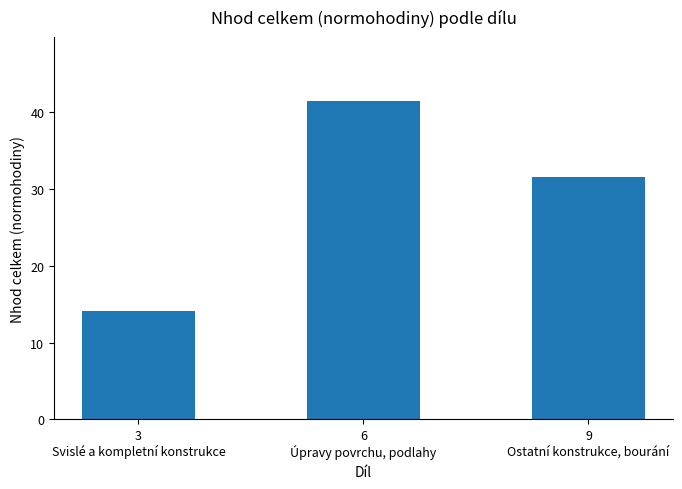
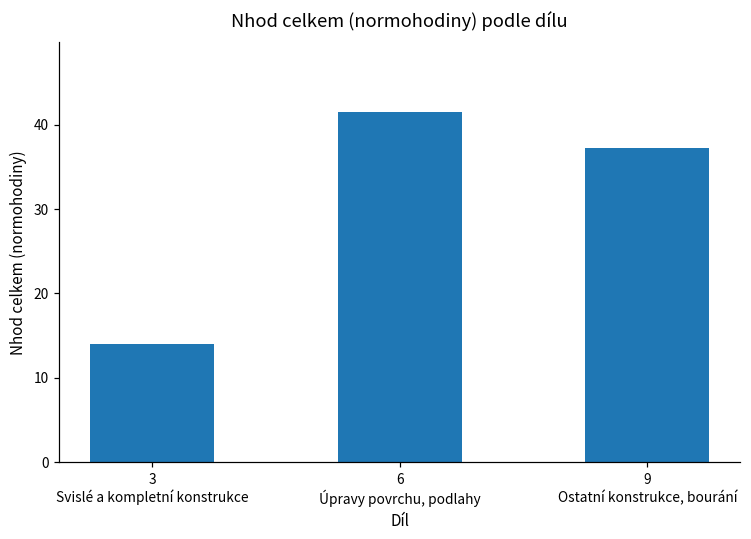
  {
    "3 Svislé a kompletní konstrukce": 14,
    "6 Úpravy povrchu, podlahy": 41,
-   "9 Ostatní konstrukce, bourání": 32
+   "9 Ostatní konstrukce, bourání": 37
  }
